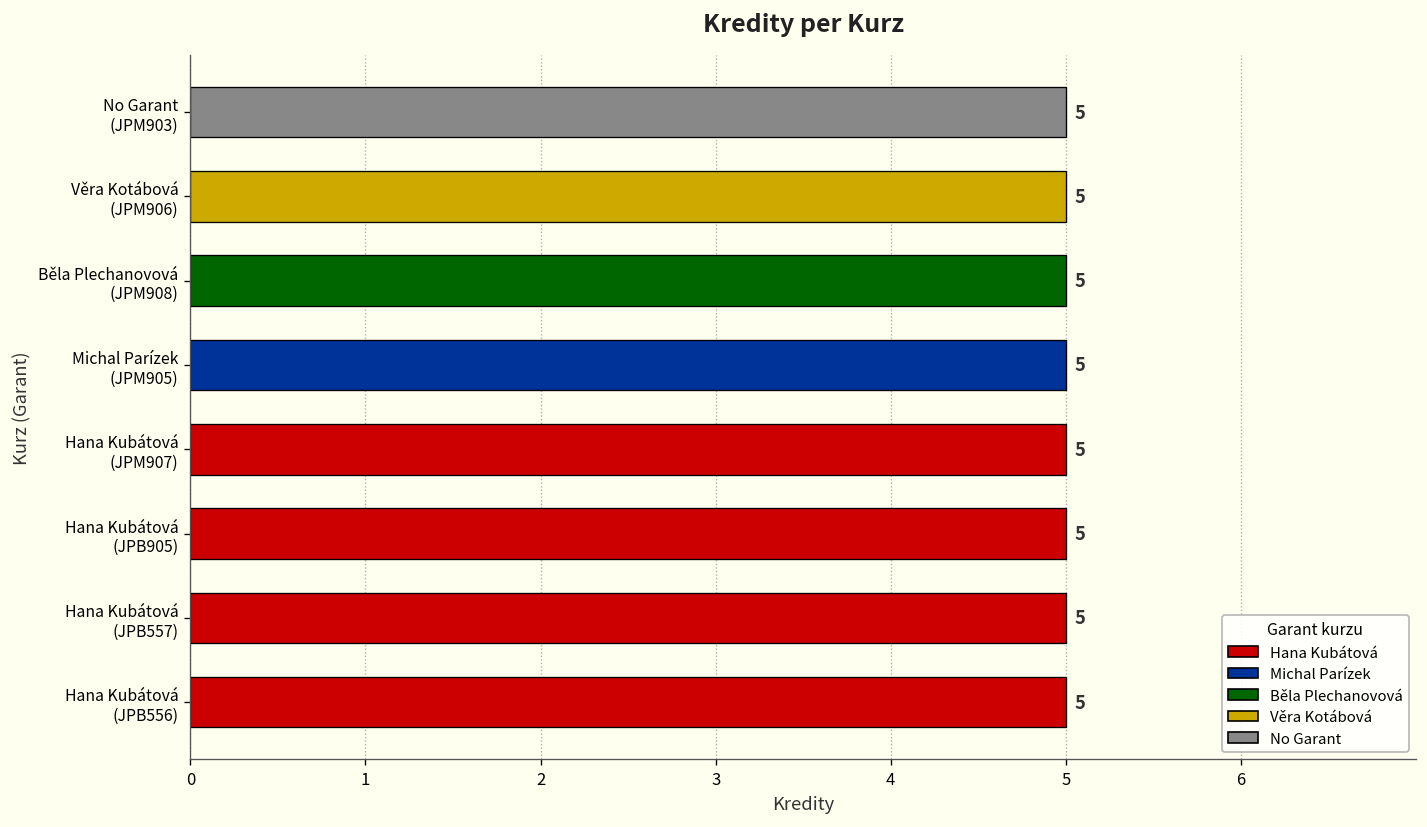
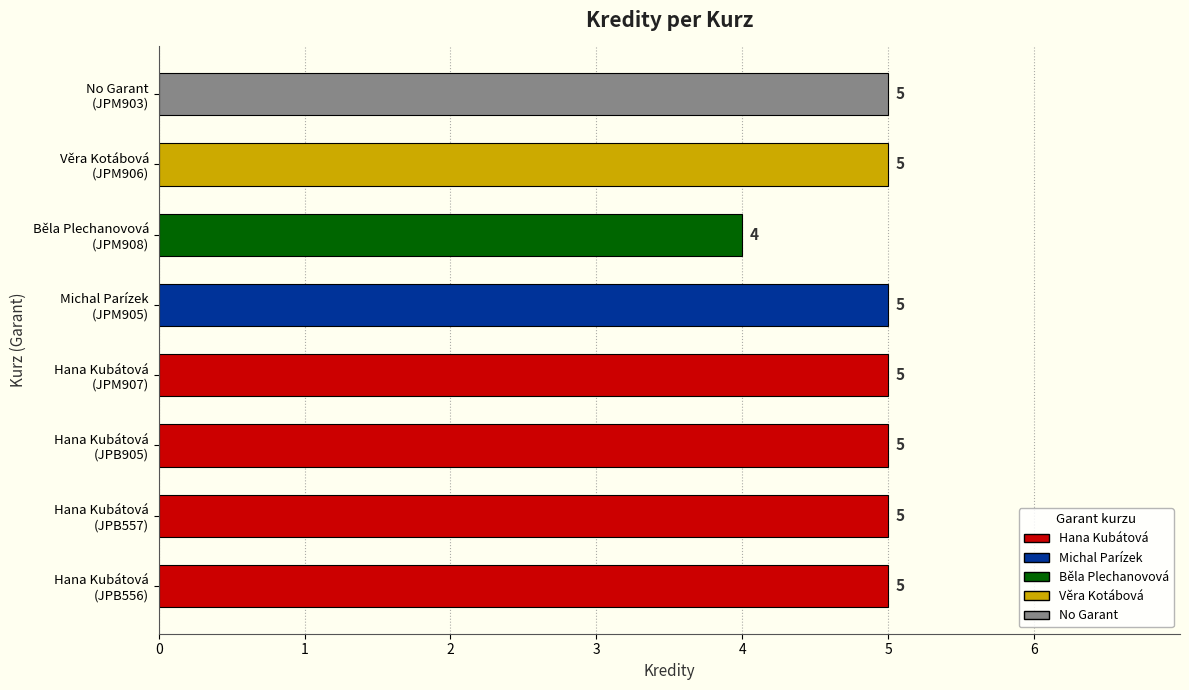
  {
    "No Garant (JPM903)": 5,
    "Věra Kotábová (JPM906)": 5,
-   "Běla Plechanovová (JPM908)": 5,
+   "Běla Plechanovová (JPM908)": 4,
    "Michal Parízek (JPM905)": 5,
    "Hana Kubátová (JPM907)": 5,
    "Hana Kubátová (JPB905)": 5,
    "Hana Kubátová (JPB557)": 5,
    "Hana Kubátová (JPB556)": 5
  }
